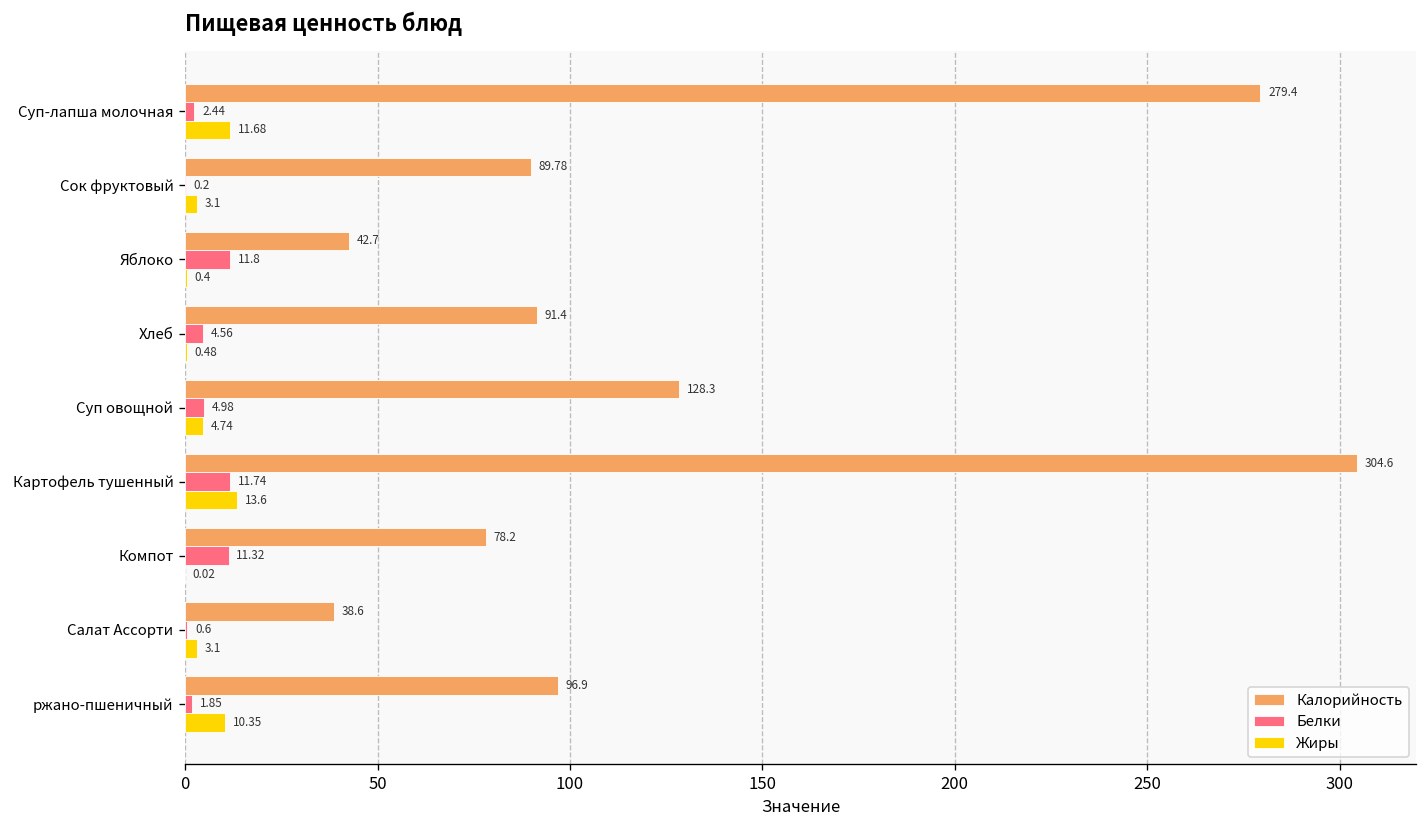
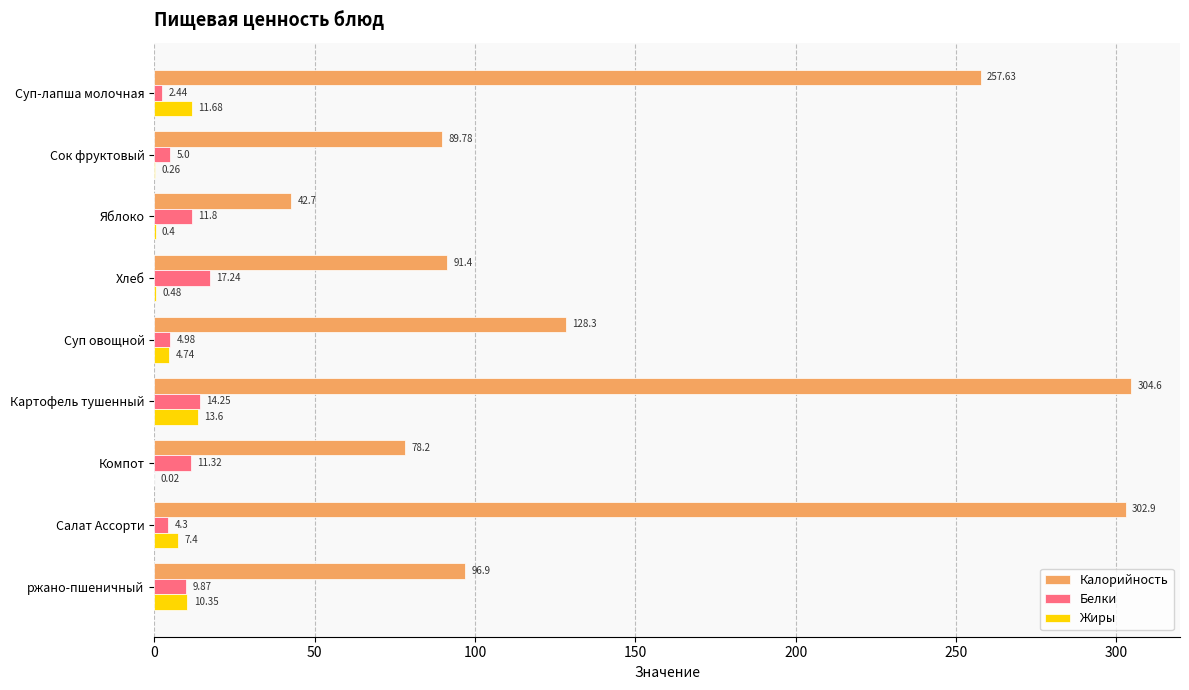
  {
    "Калорийность": {
-     "Суп-лапша молочная": 279.4,
+     "Суп-лапша молочная": 257.63,
      "Сок фруктовый": 89.78,
      "Яблоко": 42.7,
      "Хлеб": 91.4,
      "Суп овощной": 128.3,
      "Картофель тушенный": 304.6,
      "Компот": 78.2,
-     "Салат Ассорти": 38.6,
+     "Салат Ассорти": 302.9,
      "ржано-пшеничный": 96.9
    },
    "Белки": {
      "Суп-лапша молочная": 2.44,
-     "Сок фруктовый": 0.2,
+     "Сок фруктовый": 5.0,
      "Яблоко": 11.8,
-     "Хлеб": 4.56,
+     "Хлеб": 17.24,
      "Суп овощной": 4.98,
-     "Картофель тушенный": 11.74,
+     "Картофель тушенный": 14.25,
      "Компот": 11.32,
-     "Салат Ассорти": 0.6,
-     "ржано-пшеничный": 1.85
+     "Салат Ассорти": 4.3,
+     "ржано-пшеничный": 9.87
    },
    "Жиры": {
      "Суп-лапша молочная": 11.68,
-     "Сок фруктовый": 3.1,
+     "Сок фруктовый": 0.26,
      "Яблоко": 0.4,
      "Хлеб": 0.48,
      "Суп овощной": 4.74,
      "Картофель тушенный": 13.6,
      "Компот": 0.02,
-     "Салат Ассорти": 3.1,
+     "Салат Ассорти": 7.4,
      "ржано-пшеничный": 10.35
    }
  }
